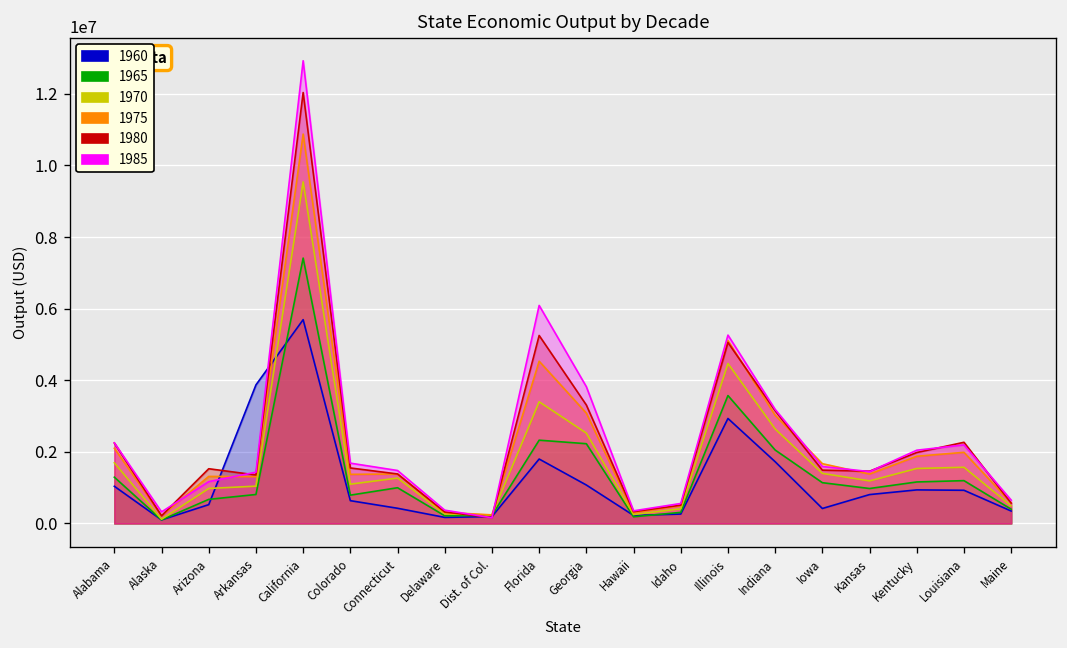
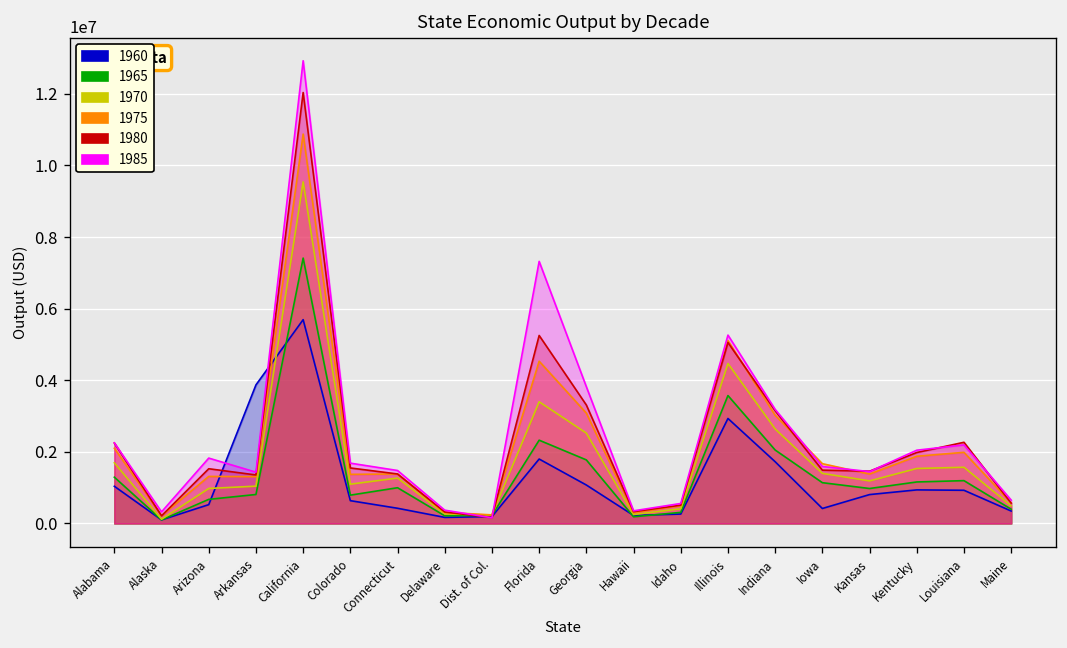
  {
    "1960": {
      "Alabama": 1000000,
      "Arizona": 500000,
      "Arkansas": 3900000,
      "California": 5700000,
      "Colorado": 600000,
      "Connecticut": 400000,
      "Florida": 1800000,
      "Georgia": 1100000,
      "Illinois": 2900000,
      "Indiana": 1700000,
      "Iowa": 400000,
      "Kansas": 800000,
      "Kentucky": 900000,
      "Louisiana": 900000
    },
    "1965": {
      "Alabama": 1300000,
      "Arizona": 700000,
      "Arkansas": 800000,
      "California": 7400000,
      "Colorado": 800000,
      "Connecticut": 1000000,
      "Florida": 2300000,
-     "Georgia": 2200000,
+     "Georgia": 1800000,
      "Illinois": 3600000,
      "Indiana": 2100000,
      "Iowa": 1100000,
      "Kansas": 1000000,
      "Kentucky": 1200000,
      "Louisiana": 1200000
    },
    "1980": {
      "Arizona": 1500000,
      "California": 12000000,
      "Colorado": 1500000,
      "Florida": 5300000,
      "Georgia": 3300000,
      "Iowa": 1500000
    },
    "1985": {
      "Alaska": 300000,
-     "Arizona": 1200000,
+     "Arizona": 1800000,
      "California": 12900000,
      "Colorado": 1700000,
      "Connecticut": 1500000,
-     "Florida": 6100000,
+     "Florida": 7300000,
      "Georgia": 3800000,
      "Illinois": 5300000
    }
  }
